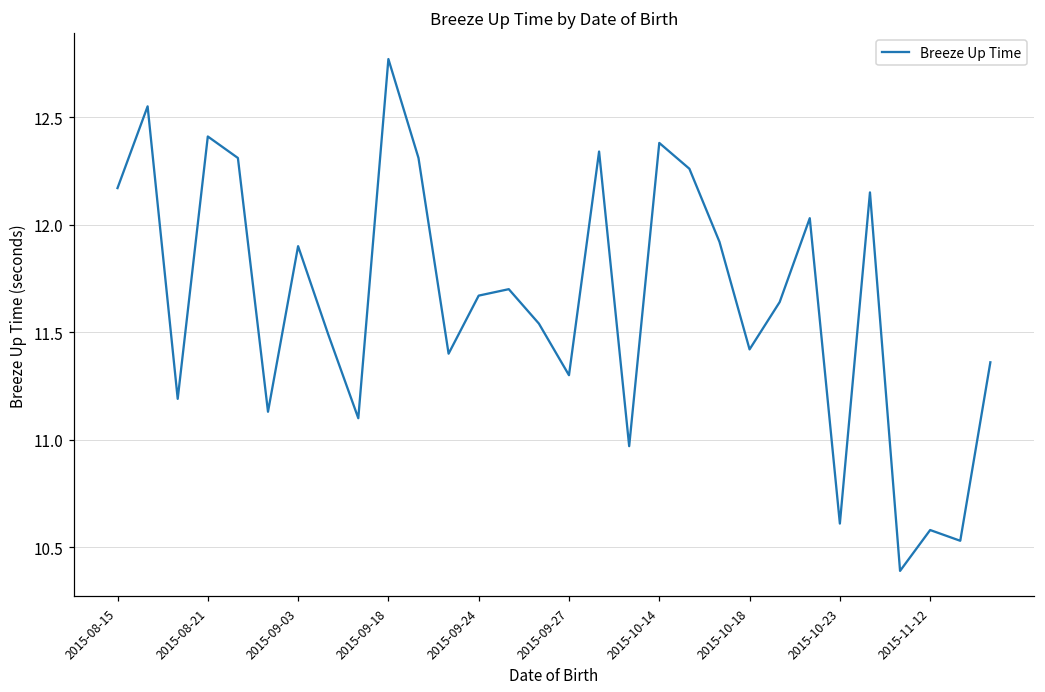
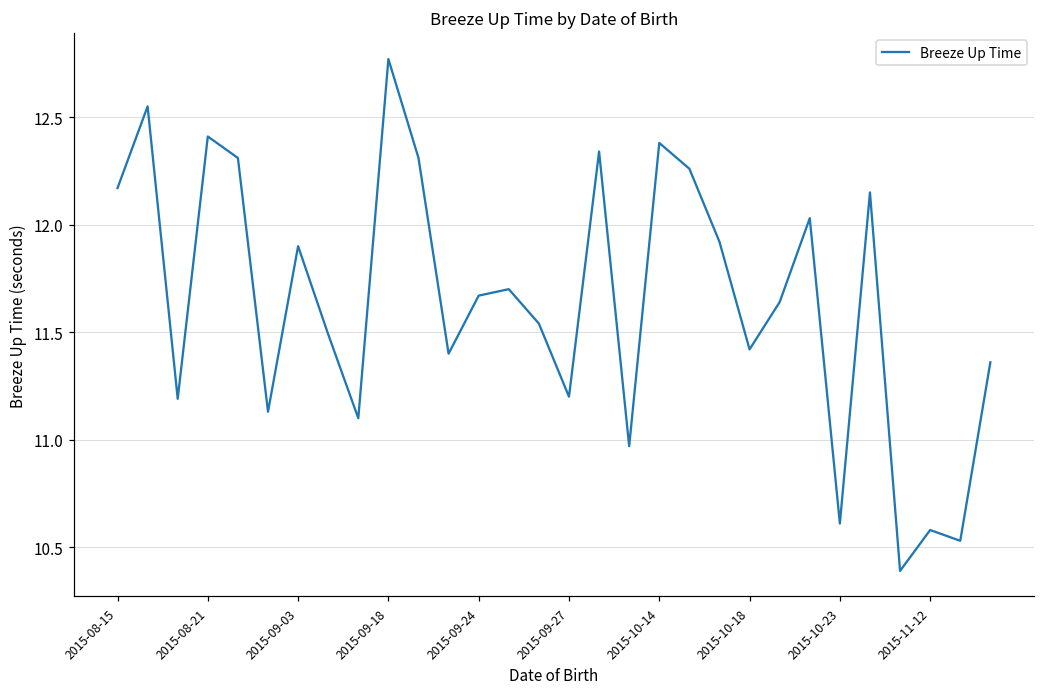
  {
    "2015-08-21": 12.4,
-   "2015-09-27": 11.3,
+   "2015-09-27": 11.2,
    "2015-10-18": 11.42,
    "2015-11-12": 10.58
  }
